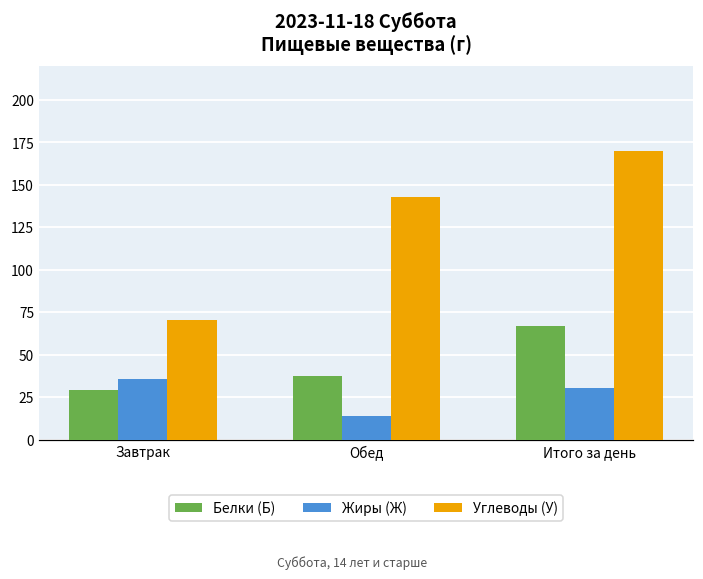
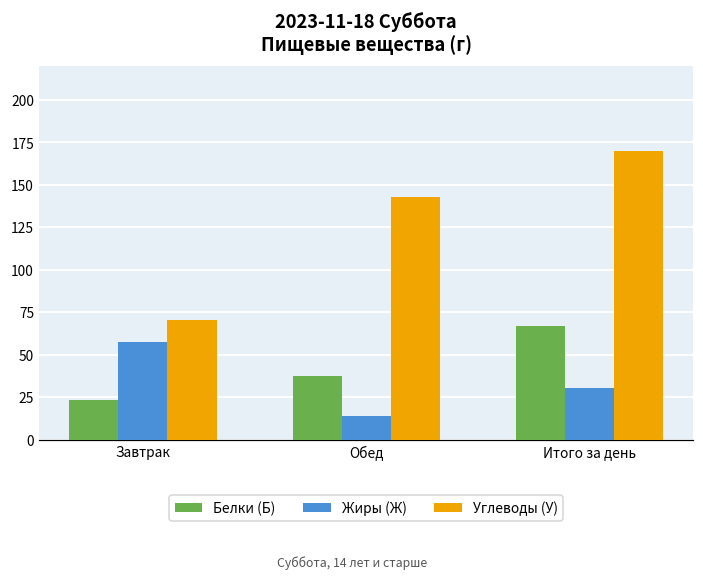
  {
    "Белки (Б)": {
-     "Завтрак": 29,
+     "Завтрак": 23,
      "Обед": 38,
      "Итого за день": 67
    },
    "Жиры (Ж)": {
-     "Завтрак": 36,
+     "Завтрак": 57,
      "Обед": 14,
      "Итого за день": 30
    },
    "Углеводы (У)": {
      "Завтрак": 70,
      "Обед": 143,
      "Итого за день": 170
    }
  }
